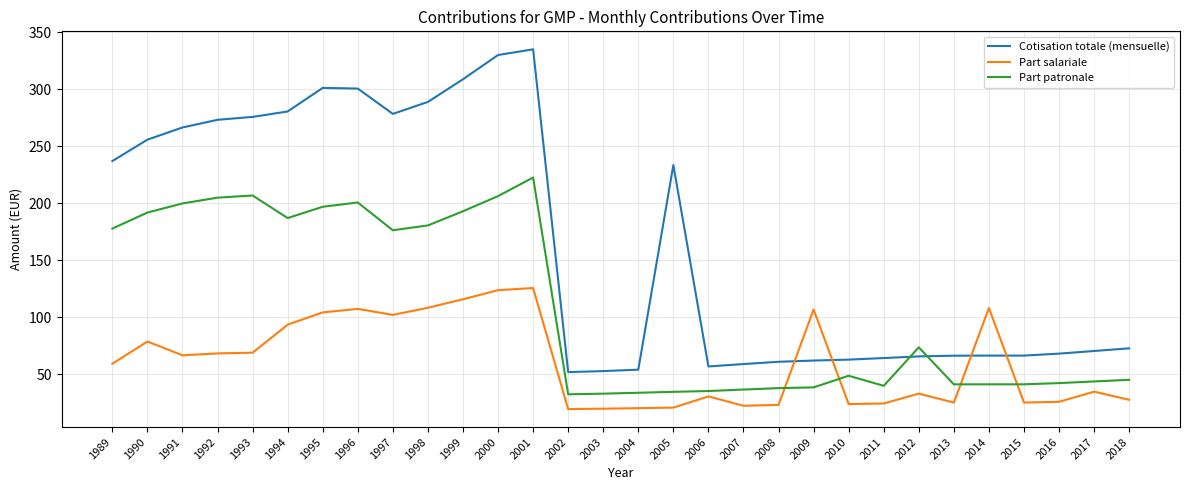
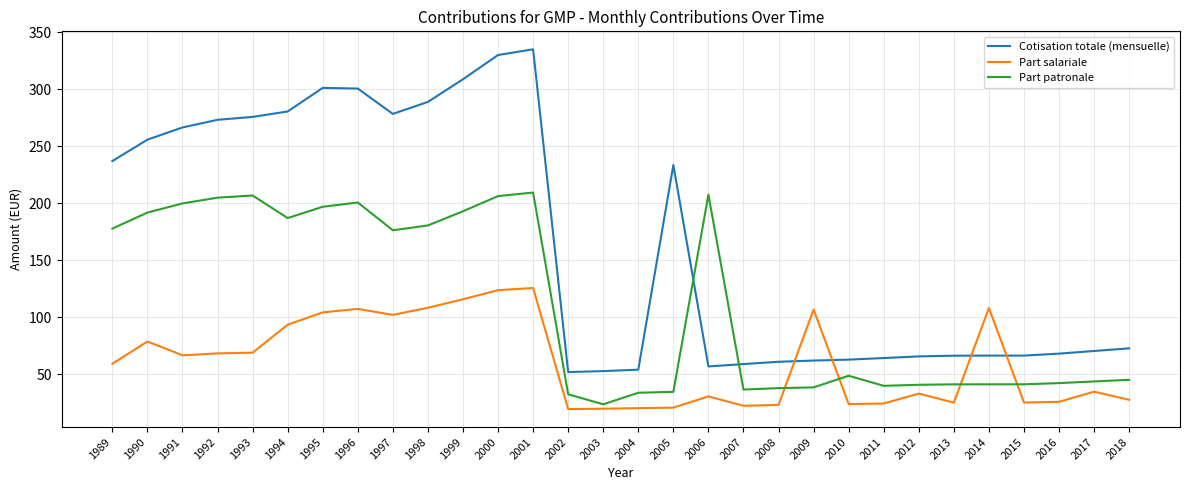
  {
    "Cotisation totale (mensuelle)": {
      "1989": 237,
      "1990": 256,
      "1991": 266,
      "1992": 273,
      "1993": 276,
      "1994": 280,
      "1995": 301,
      "1996": 300,
      "1997": 278,
      "1998": 289,
      "1999": 309,
      "2000": 330,
      "2001": 335,
      "2002": 52,
      "2003": 53,
      "2004": 54,
      "2005": 233,
      "2006": 57,
      "2007": 59,
      "2008": 61,
      "2009": 62,
      "2010": 63,
      "2011": 64,
      "2012": 66,
      "2013": 66,
      "2014": 66,
      "2015": 66,
      "2016": 68,
      "2017": 70,
      "2018": 73
    },
    "Part salariale": {
      "1989": 59,
      "1990": 79,
      "1991": 67,
      "1992": 68,
      "1993": 69,
      "1994": 93,
      "1995": 104,
      "1996": 107,
      "1997": 102,
      "1998": 108,
      "1999": 116,
      "2000": 124,
      "2001": 126,
      "2002": 19,
      "2003": 20,
      "2004": 20,
      "2005": 21,
      "2006": 31,
      "2007": 22,
      "2008": 23,
      "2009": 107,
      "2010": 24,
      "2011": 24,
      "2012": 33,
      "2013": 25,
      "2014": 108,
      "2015": 25,
      "2016": 26,
      "2017": 35,
      "2018": 28
    },
    "Part patronale": {
      "1989": 178,
      "1990": 192,
      "1991": 200,
      "1992": 205,
      "1993": 207,
      "1994": 187,
      "1995": 197,
      "1996": 201,
      "1997": 176,
      "1998": 180,
      "1999": 193,
      "2000": 206,
-     "2001": 222,
+     "2001": 209,
      "2002": 32,
-     "2003": 33,
+     "2003": 24,
      "2004": 34,
      "2005": 35,
-     "2006": 35,
+     "2006": 208,
      "2007": 37,
      "2008": 38,
      "2009": 38,
      "2010": 49,
      "2011": 40,
-     "2012": 74,
+     "2012": 41,
      "2013": 41,
      "2014": 41,
      "2015": 41,
      "2016": 42,
      "2017": 44,
      "2018": 45
    }
  }
